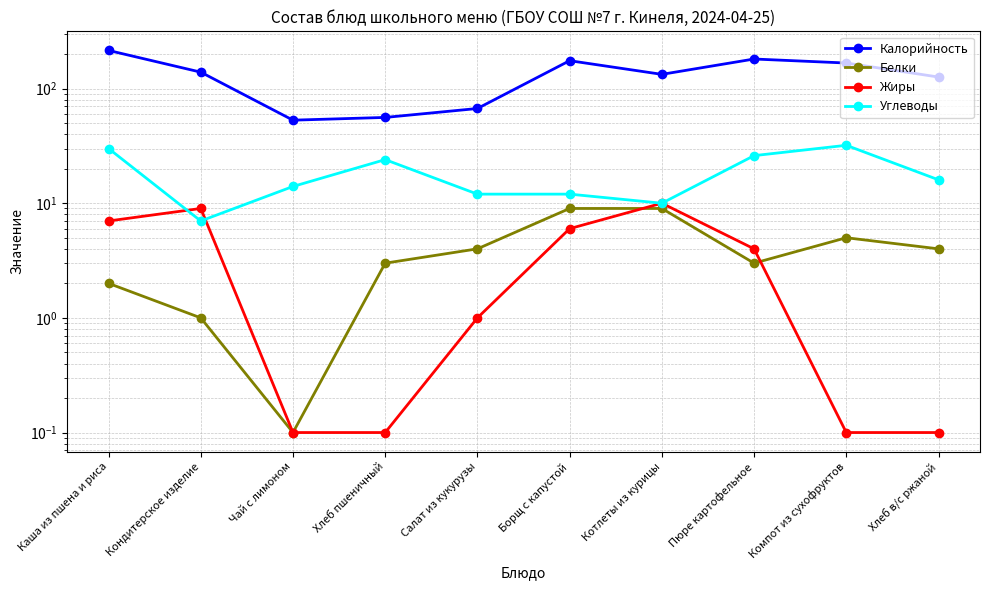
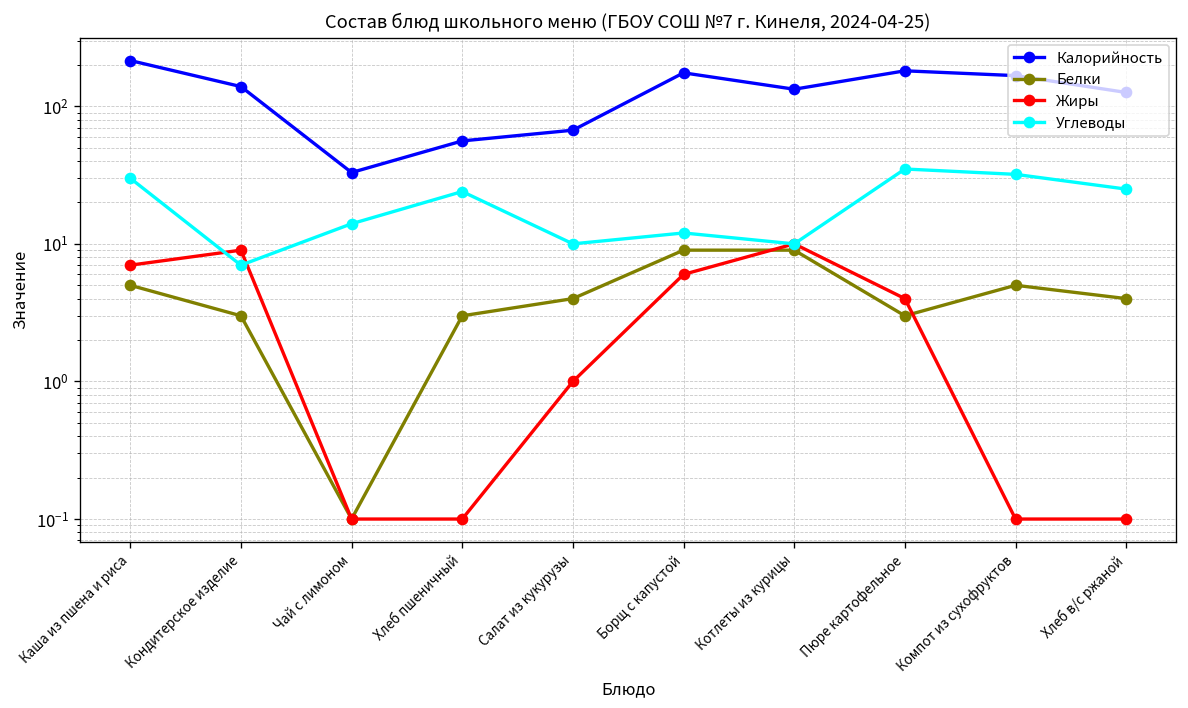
  {
    "Калорийность": {
      "Каша из пшена и риса": 220,
      "Кондитерское изделие": 140,
-     "Чай с лимоном": 50,
+     "Чай с лимоном": 33,
      "Хлеб пшеничный": 60,
      "Салат из кукурузы": 70,
      "Борщ с капустой": 180,
      "Котлеты из курицы": 130,
      "Пюре картофельное": 180
    },
    "Белки": {
-     "Каша из пшена и риса": 2,
-     "Кондитерское изделие": 1,
+     "Каша из пшена и риса": 5,
+     "Кондитерское изделие": 3,
      "Хлеб пшеничный": 3,
      "Салат из кукурузы": 4,
      "Борщ с капустой": 9,
      "Котлеты из курицы": 9,
      "Пюре картофельное": 3,
      "Компот из сухофруктов": 5,
      "Хлеб в/с ржаной": 4
    },
    "Жиры": {
      "Каша из пшена и риса": 7,
      "Кондитерское изделие": 9,
      "Хлеб пшеничный": 0.10,
      "Салат из кукурузы": 1,
      "Борщ с капустой": 6,
      "Пюре картофельное": 4,
      "Компот из сухофруктов": 0.10,
      "Хлеб в/с ржаной": 0.10
    },
    "Углеводы": {
      "Каша из пшена и риса": 30,
      "Кондитерское изделие": 7,
      "Чай с лимоном": 14,
      "Хлеб пшеничный": 24,
-     "Салат из кукурузы": 12,
+     "Салат из кукурузы": 10,
      "Борщ с капустой": 12,
-     "Пюре картофельное": 26,
+     "Пюре картофельное": 35,
      "Компот из сухофруктов": 32,
-     "Хлеб в/с ржаной": 16
+     "Хлеб в/с ржаной": 25
    }
  }
